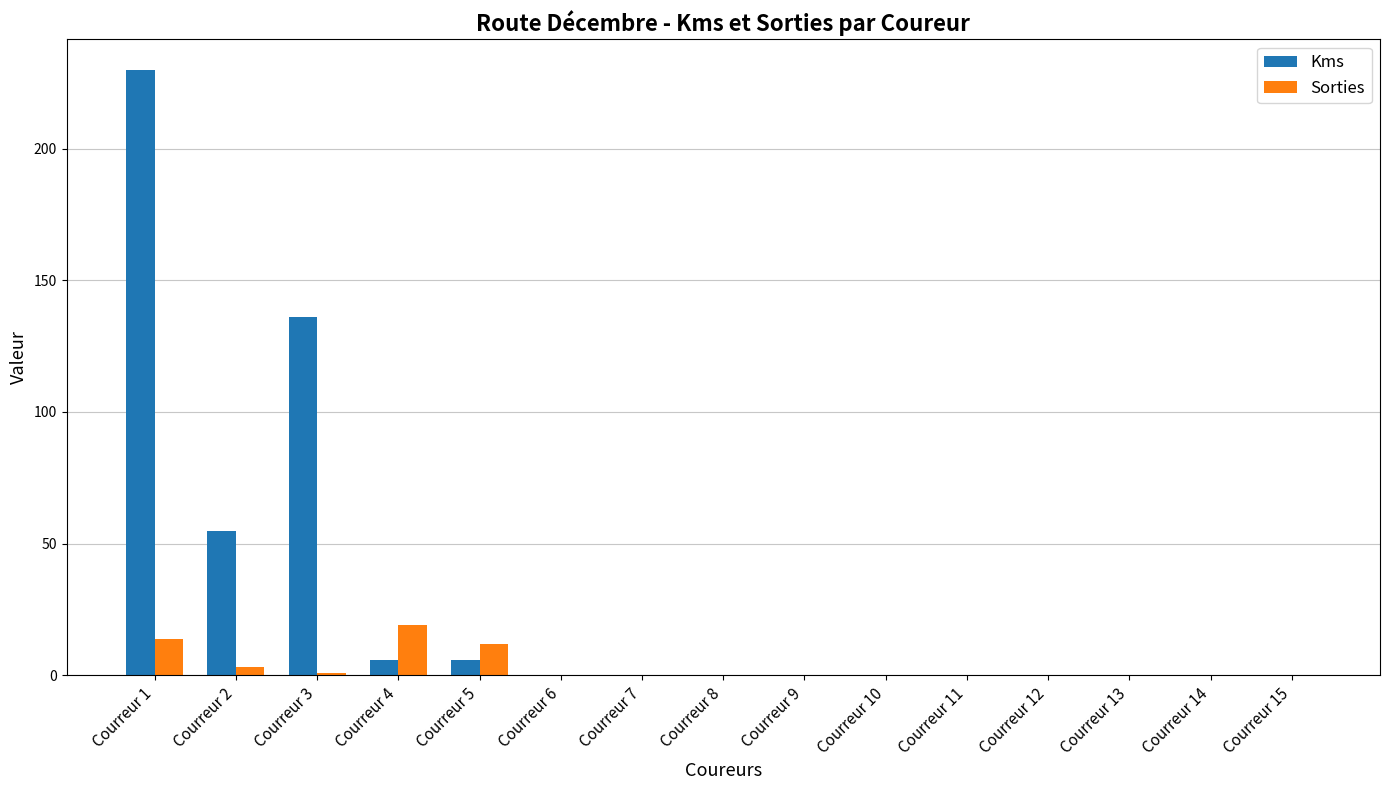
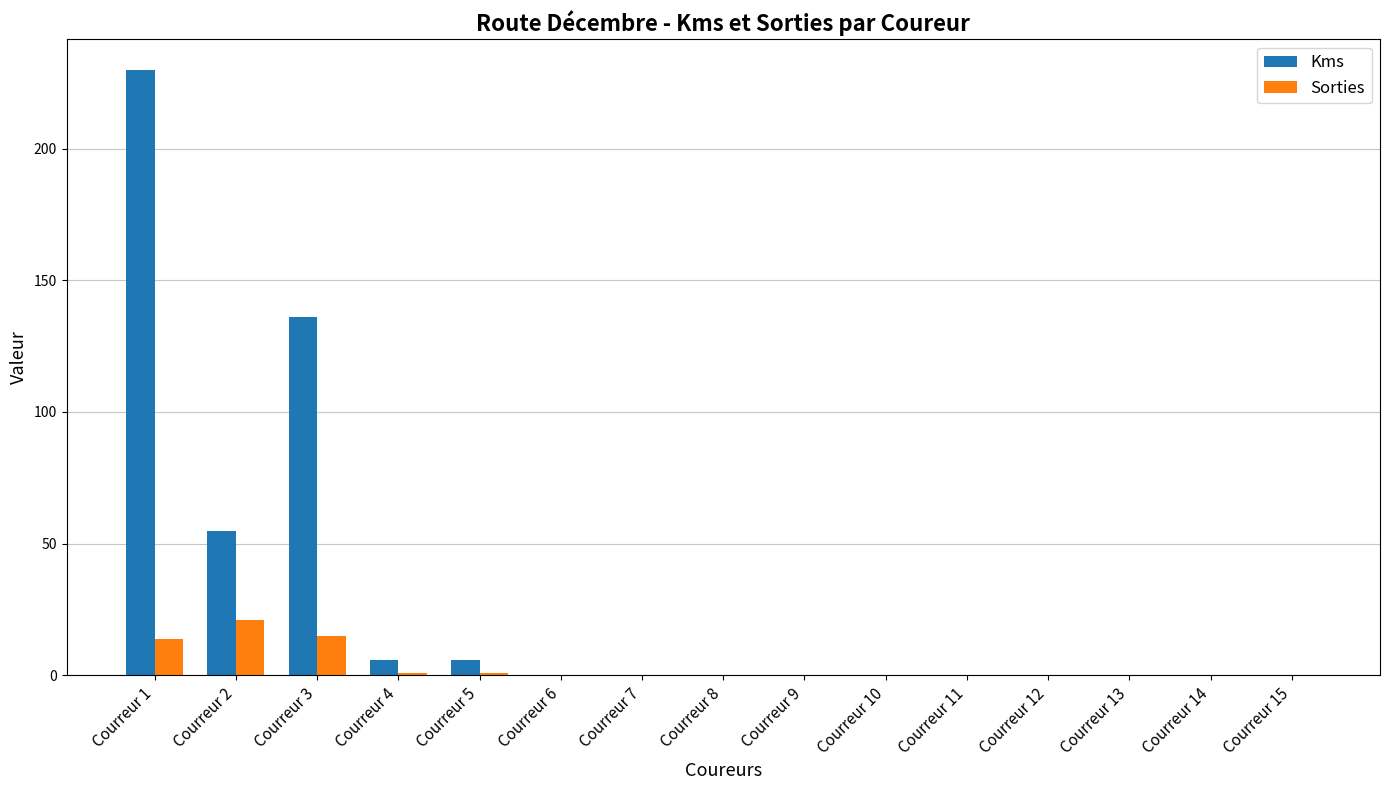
  {
    "Kms": {
      "Courreur 1": 230,
      "Courreur 2": 55,
      "Courreur 3": 136,
      "Courreur 4": 6,
      "Courreur 5": 6,
      "Courreur 6": 0,
      "Courreur 7": 0,
      "Courreur 8": 0,
      "Courreur 9": 0,
      "Courreur 10": 0,
      "Courreur 11": 0,
      "Courreur 12": 0,
      "Courreur 13": 0,
      "Courreur 14": 0,
      "Courreur 15": 0
    },
    "Sorties": {
      "Courreur 1": 14,
-     "Courreur 2": 3,
-     "Courreur 3": 1,
-     "Courreur 4": 19,
-     "Courreur 5": 12,
+     "Courreur 2": 21,
+     "Courreur 3": 15,
+     "Courreur 4": 1,
+     "Courreur 5": 1,
      "Courreur 6": 0,
      "Courreur 7": 0,
      "Courreur 8": 0,
      "Courreur 9": 0,
      "Courreur 10": 0,
      "Courreur 11": 0,
      "Courreur 12": 0,
      "Courreur 13": 0,
      "Courreur 14": 0,
      "Courreur 15": 0
    }
  }
